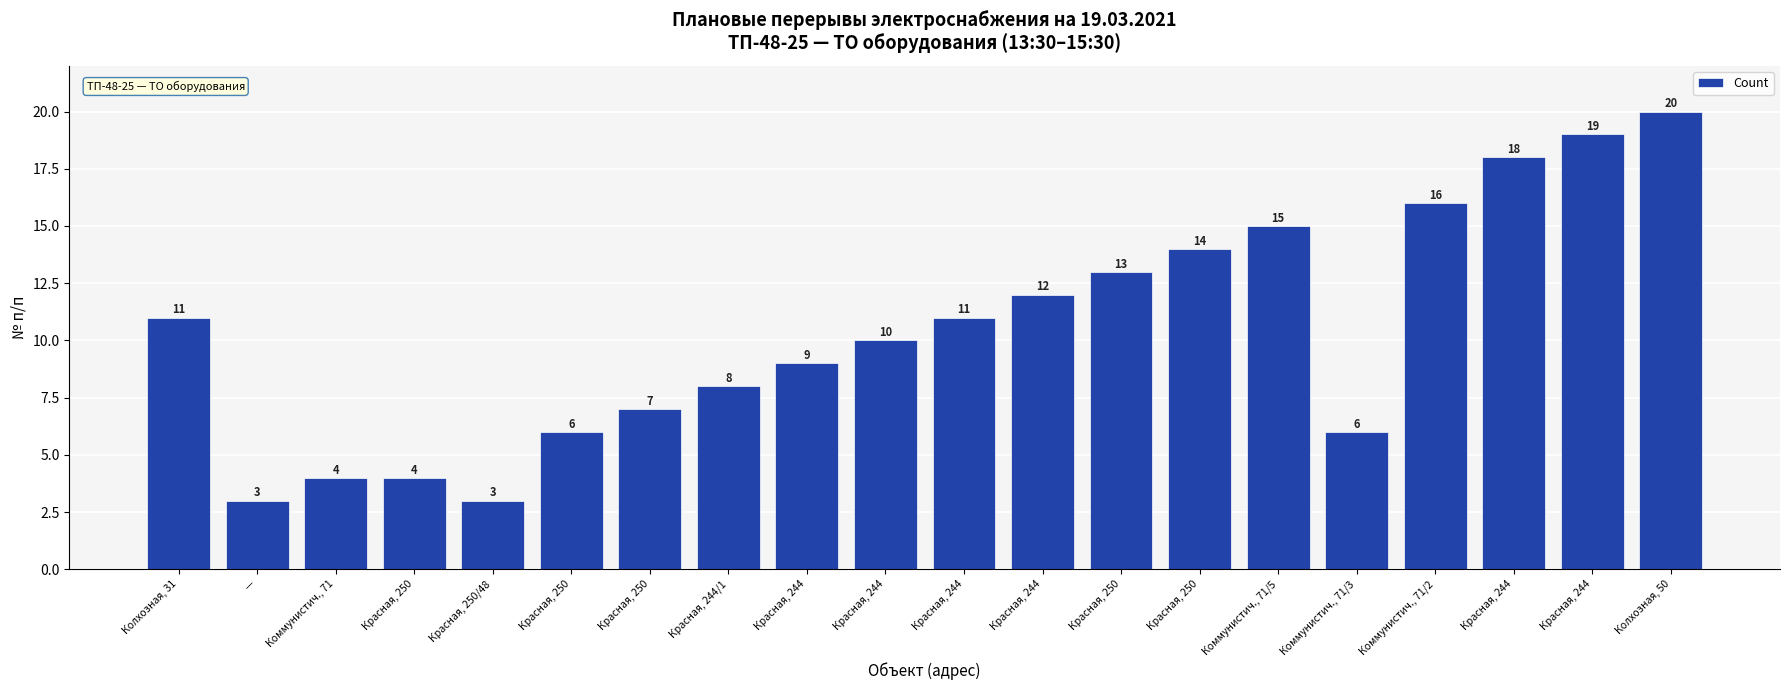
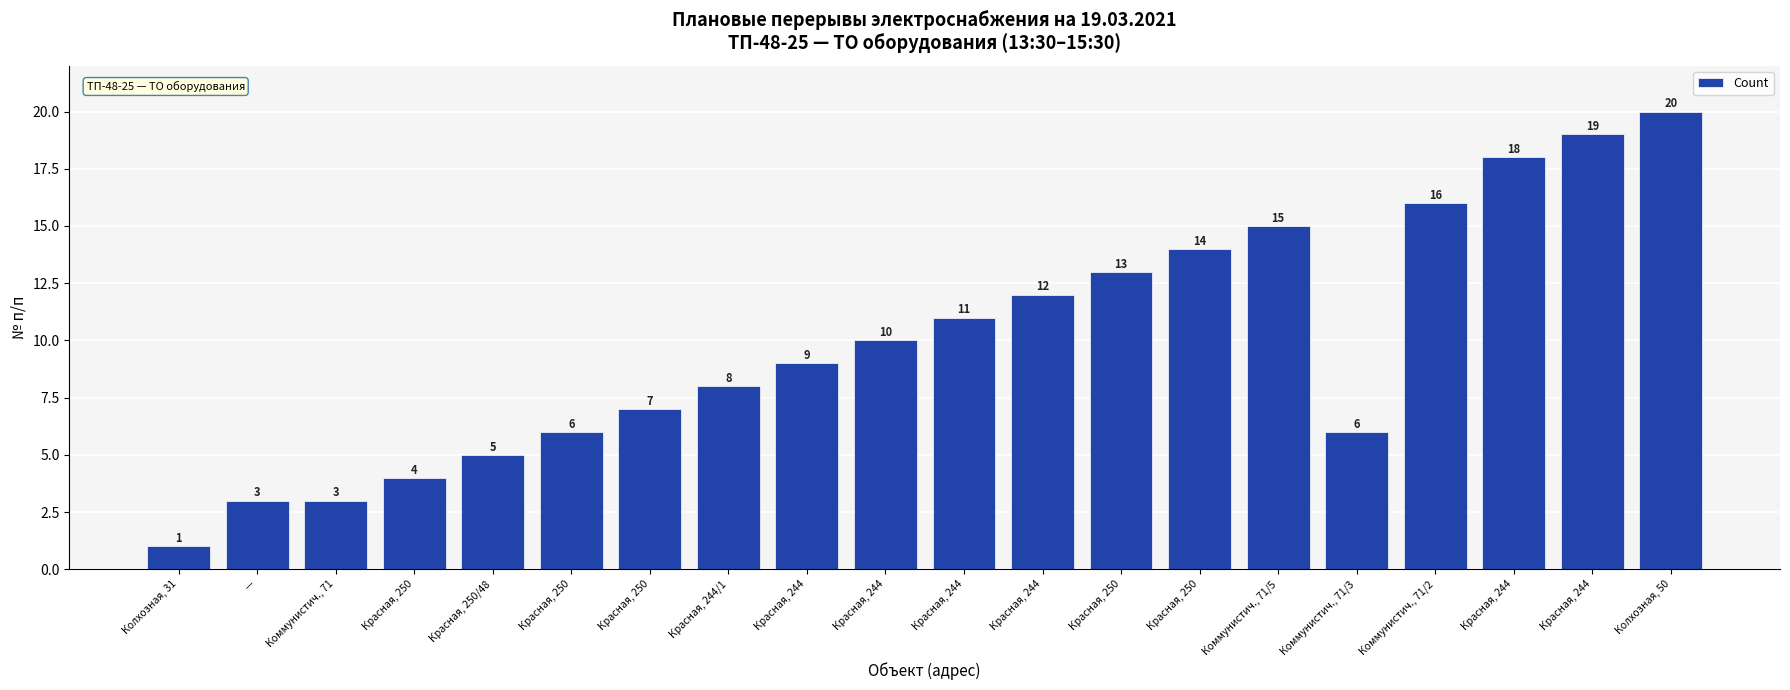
  {
-   "Колхозная, 31": 11,
+   "Колхозная, 31": 1,
    "—": 3,
-   "Коммунистич., 71": 4,
-   "Красная, 250/48": 3,
+   "Коммунистич., 71": 3,
+   "Красная, 250/48": 5,
    "Красная, 244/1": 8,
    "Коммунистич., 71/5": 15,
    "Коммунистич., 71/3": 6,
    "Коммунистич., 71/2": 16,
    "Колхозная, 50": 20
  }
